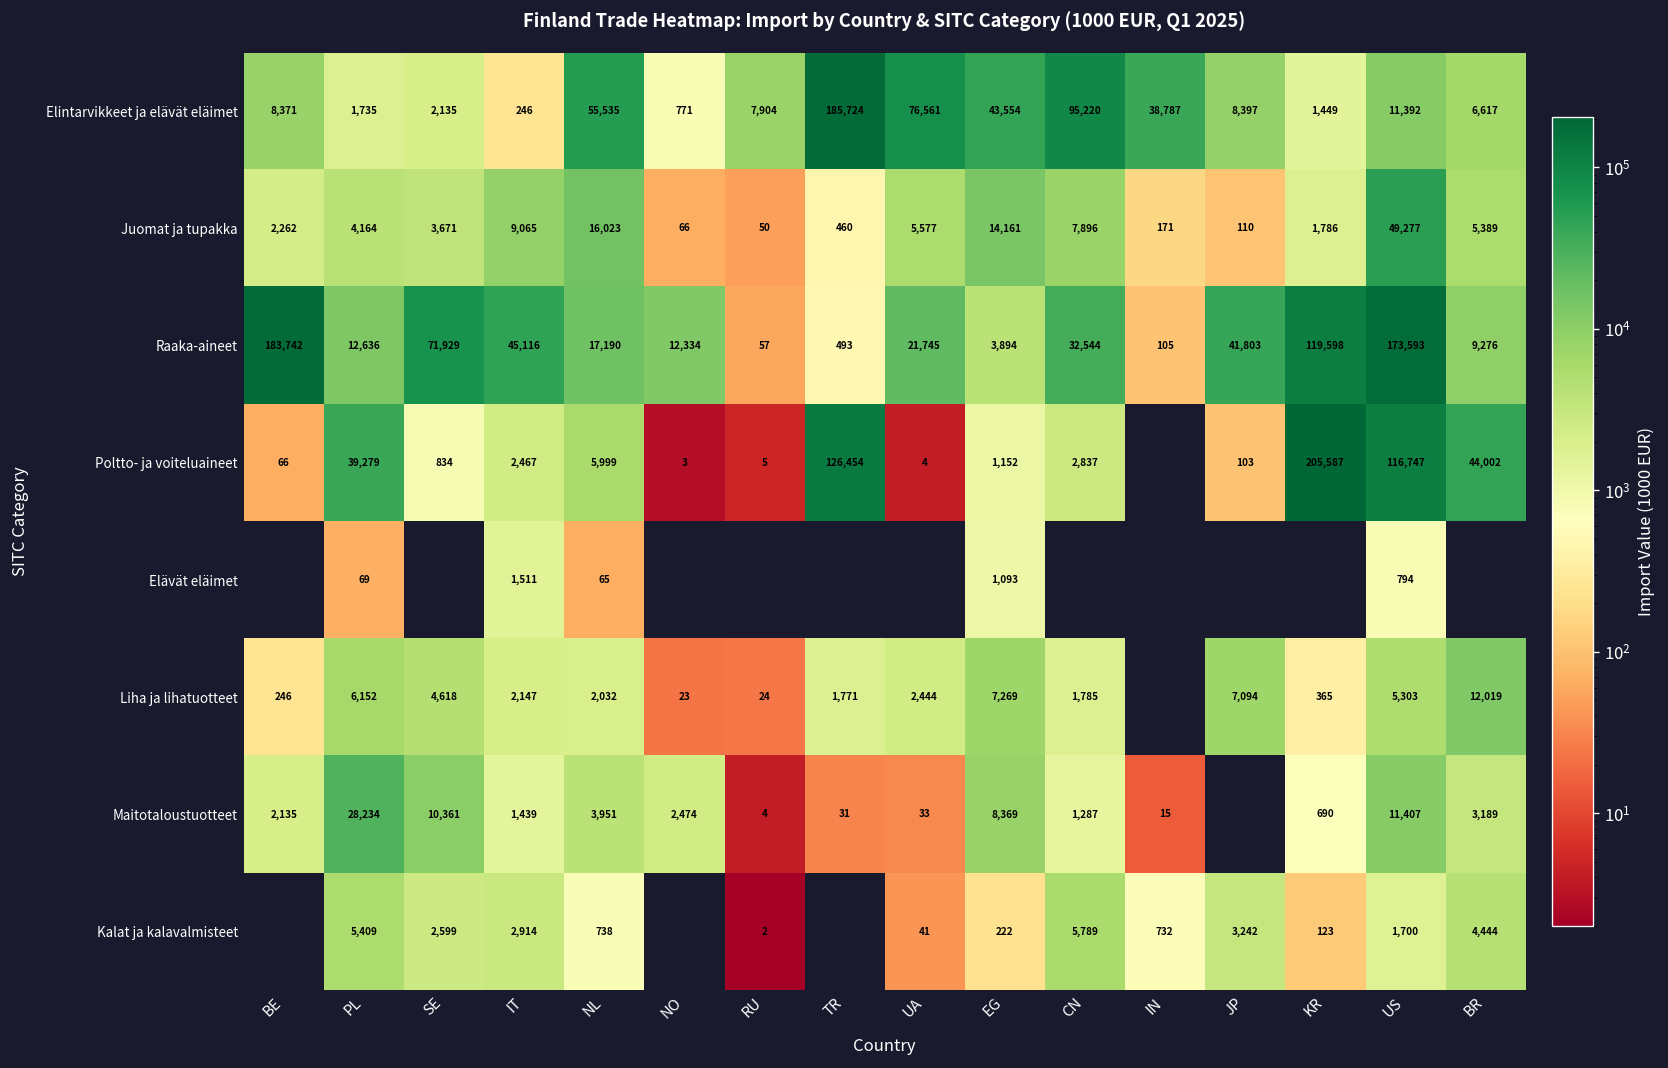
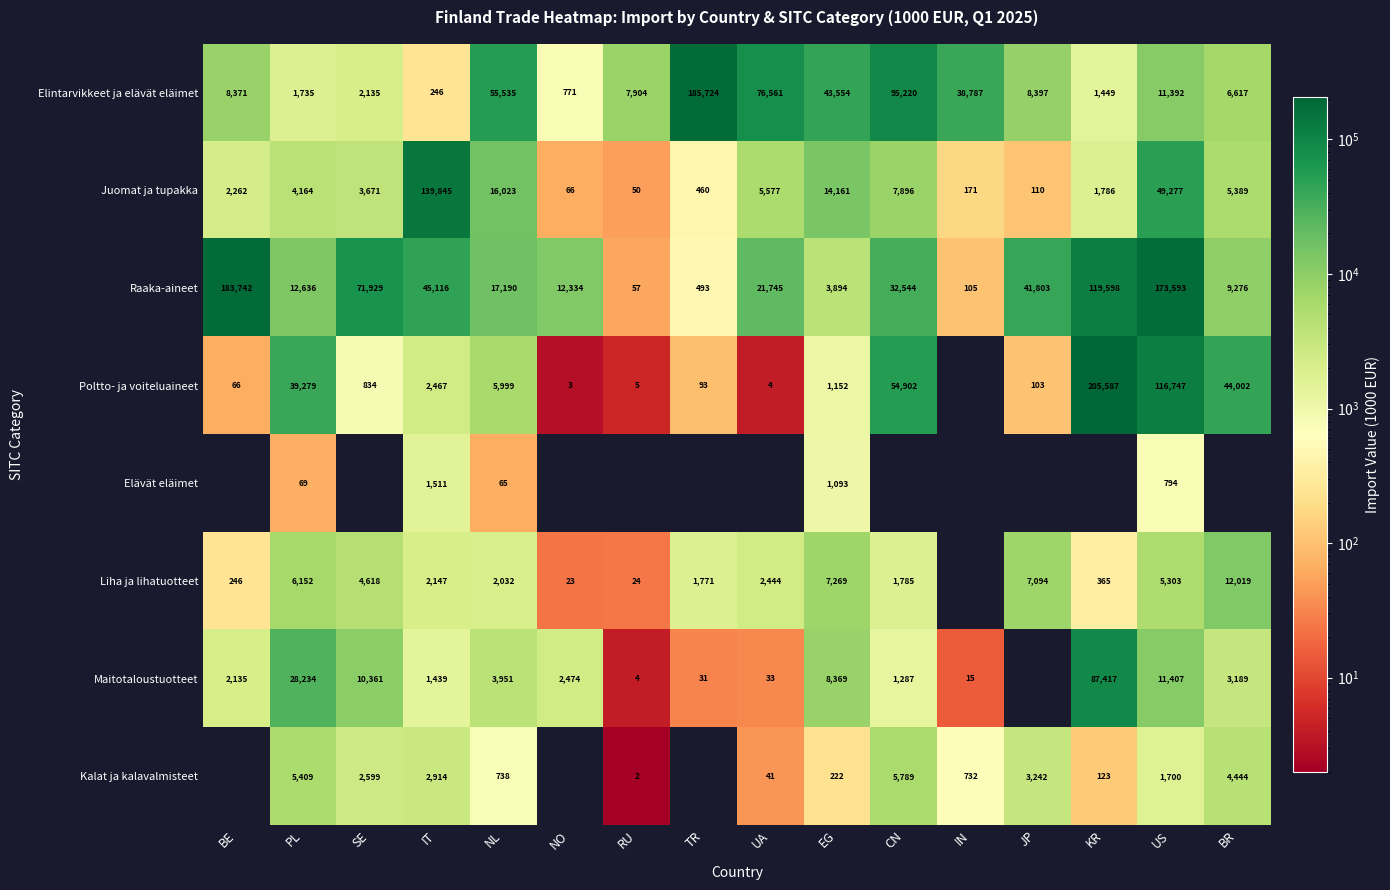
  {
    "Elintarvikkeet ja elävät eläimet": {
      "BE": "8,371",
      "PL": "1,735",
      "SE": "2,135",
      "IT": "246",
      "NL": "55,535",
      "NO": "771",
      "RU": "7,904",
      "TR": "185,724",
      "UA": "76,561",
      "EG": "43,554",
      "CN": "95,220",
      "IN": "38,787",
      "JP": "8,397",
      "KR": "1,449",
      "US": "11,392",
      "BR": "6,617"
    },
    "Juomat ja tupakka": {
      "BE": "2,262",
      "PL": "4,164",
      "SE": "3,671",
-     "IT": "9,065",
+     "IT": "139,845",
      "NL": "16,023",
      "NO": "66",
      "RU": "50",
      "TR": "460",
      "UA": "5,577",
      "EG": "14,161",
      "CN": "7,896",
      "IN": "171",
      "JP": "110",
      "KR": "1,786",
      "US": "49,277",
      "BR": "5,389"
    },
    "Raaka-aineet": {
      "BE": "183,742",
      "PL": "12,636",
      "SE": "71,929",
      "IT": "45,116",
      "NL": "17,190",
      "NO": "12,334",
      "RU": "57",
      "TR": "493",
      "UA": "21,745",
      "EG": "3,894",
      "CN": "32,544",
      "IN": "105",
      "JP": "41,803",
      "KR": "119,598",
      "US": "173,593",
      "BR": "9,276"
    },
    "Poltto- ja voiteluaineet": {
      "BE": "66",
      "PL": "39,279",
      "SE": "834",
      "IT": "2,467",
      "NL": "5,999",
      "NO": "3",
      "RU": "5",
-     "TR": "126,454",
+     "TR": "93",
      "UA": "4",
      "EG": "1,152",
-     "CN": "2,837",
+     "CN": "54,902",
      "JP": "103",
      "KR": "205,587",
      "US": "116,747",
      "BR": "44,002"
    },
    "Elävät eläimet": {
      "PL": "69",
      "IT": "1,511",
      "NL": "65",
      "EG": "1,093",
      "US": "794"
    },
    "Liha ja lihatuotteet": {
      "BE": "246",
      "PL": "6,152",
      "SE": "4,618",
      "IT": "2,147",
      "NL": "2,032",
      "NO": "23",
      "RU": "24",
      "TR": "1,771",
      "UA": "2,444",
      "EG": "7,269",
      "CN": "1,785",
      "JP": "7,094",
      "KR": "365",
      "US": "5,303",
      "BR": "12,019"
    },
    "Maitotaloustuotteet": {
      "BE": "2,135",
      "PL": "28,234",
      "SE": "10,361",
      "IT": "1,439",
      "NL": "3,951",
      "NO": "2,474",
      "RU": "4",
      "TR": "31",
      "UA": "33",
      "EG": "8,369",
      "CN": "1,287",
      "IN": "15",
-     "KR": "690",
+     "KR": "87,417",
      "US": "11,407",
      "BR": "3,189"
    },
    "Kalat ja kalavalmisteet": {
      "PL": "5,409",
      "SE": "2,599",
      "IT": "2,914",
      "NL": "738",
      "RU": "2",
      "UA": "41",
      "EG": "222",
      "CN": "5,789",
      "IN": "732",
      "JP": "3,242",
      "KR": "123",
      "US": "1,700",
      "BR": "4,444"
    }
  }
